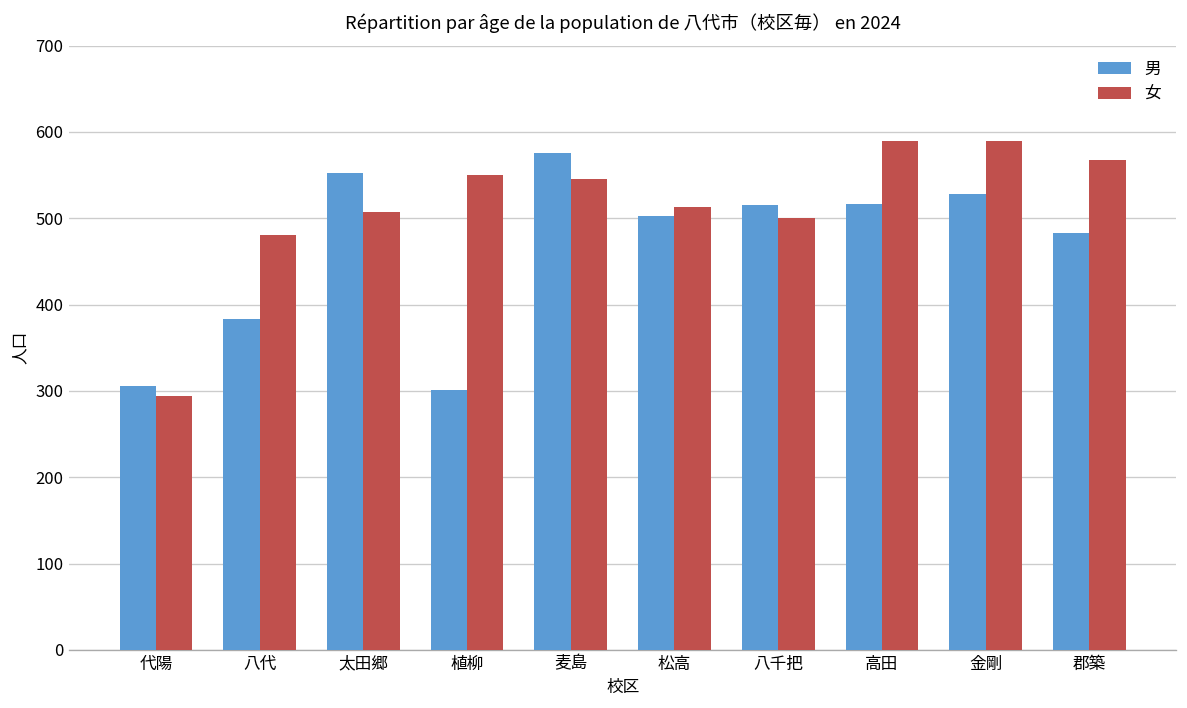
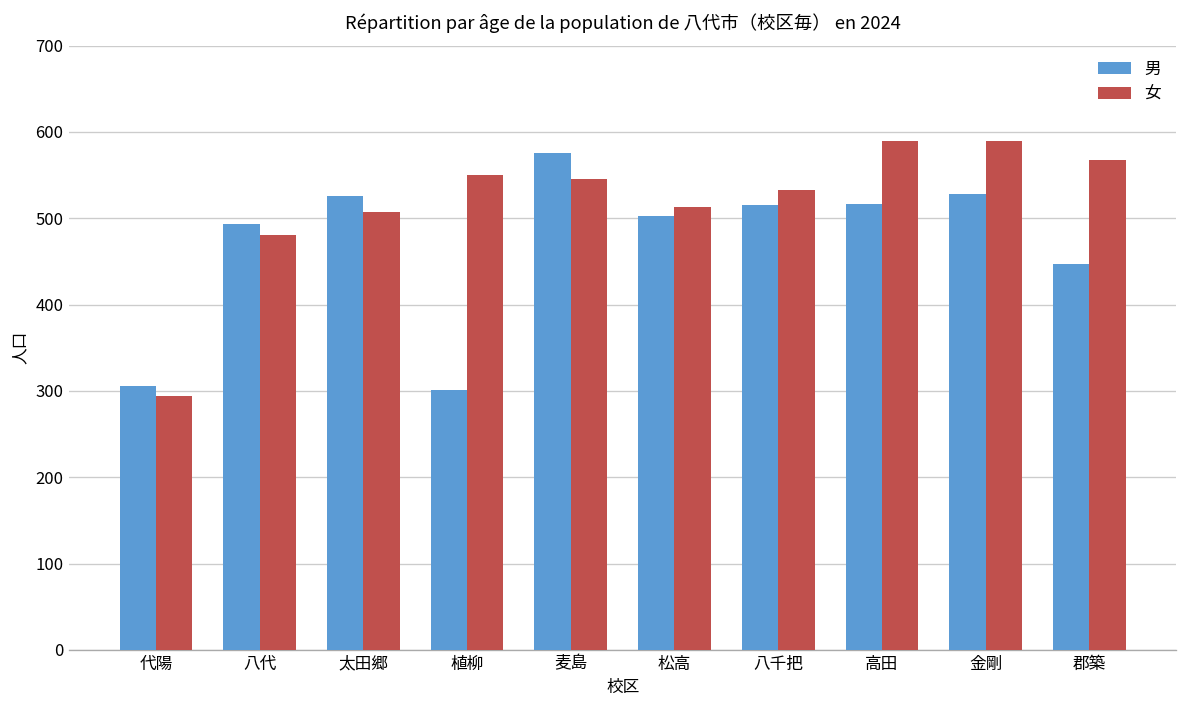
  {
    "男": {
      "代陽": 310,
-     "八代": 380,
-     "太田郷": 550,
+     "八代": 490,
+     "太田郷": 530,
      "植柳": 300,
      "麦島": 580,
      "松高": 500,
      "八千把": 520,
      "高田": 520,
      "金剛": 530,
-     "郡築": 480
+     "郡築": 450
    },
    "女": {
      "代陽": 290,
      "八代": 480,
      "太田郷": 510,
      "植柳": 550,
      "麦島": 550,
      "松高": 510,
-     "八千把": 500,
+     "八千把": 530,
      "高田": 590,
      "金剛": 590,
      "郡築": 570
    }
  }
